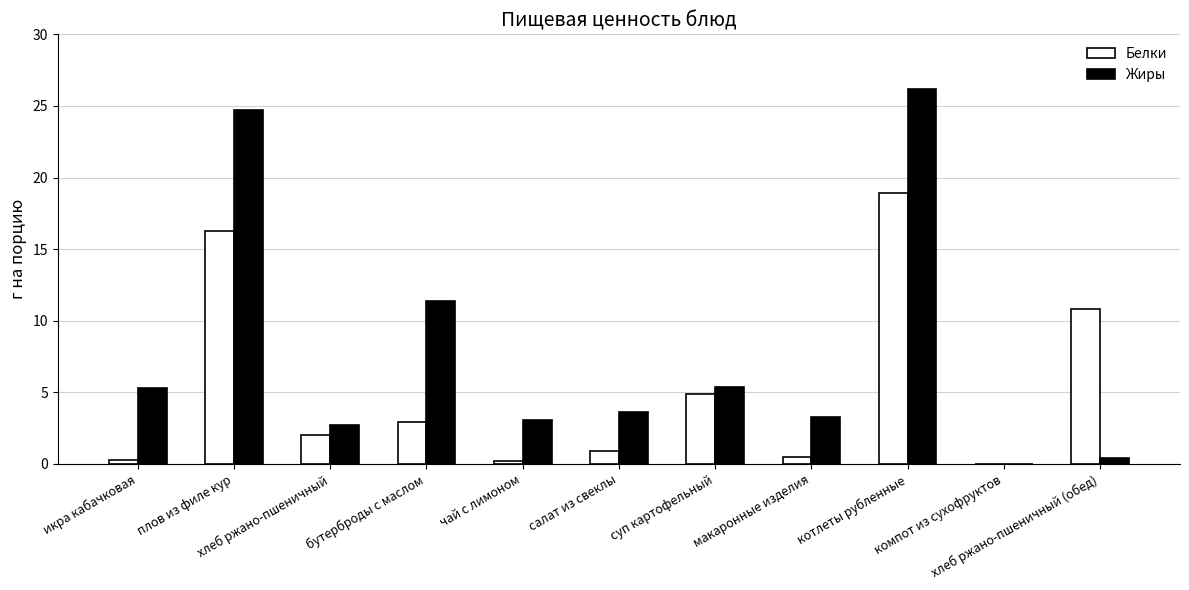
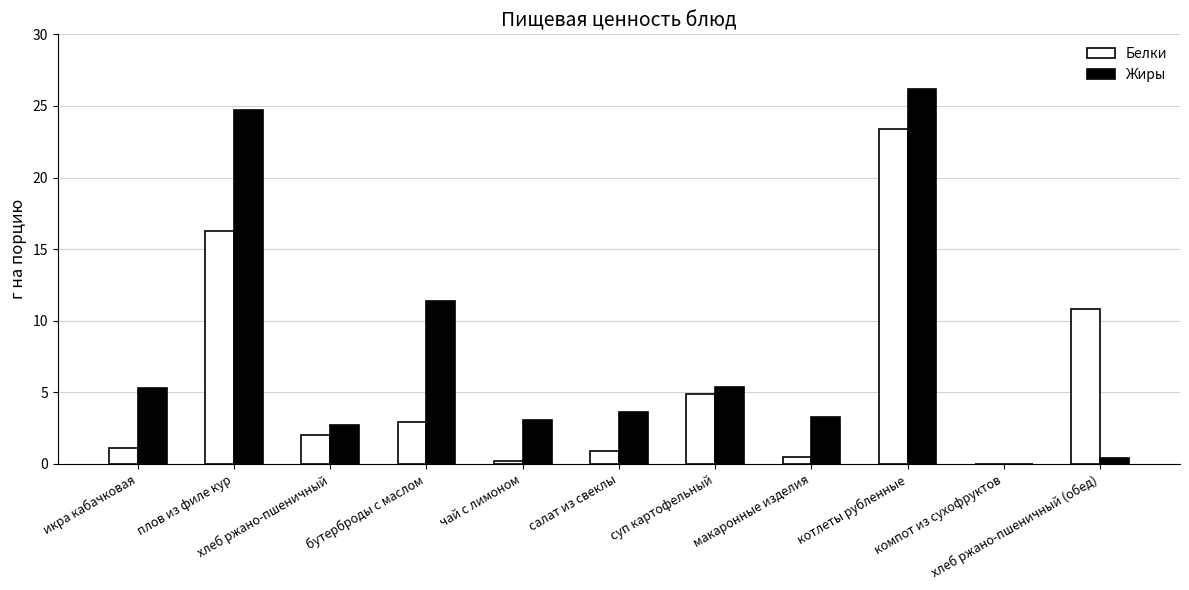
  {
    "Белки": {
-     "икра кабачковая": 0.3,
+     "икра кабачковая": 1.1,
      "плов из филе кур": 16.3,
      "хлеб ржано-пшеничный": 2.0,
      "бутерброды с маслом": 2.9,
      "чай с лимоном": 0.2,
      "салат из свеклы": 0.9,
      "суп картофельный": 4.9,
      "макаронные изделия": 0.5,
-     "котлеты рубленные": 18.9,
+     "котлеты рубленные": 23.4,
      "компот из сухофруктов": 0.0,
      "хлеб ржано-пшеничный (обед)": 10.8
    },
    "Жиры": {
      "икра кабачковая": 5.3,
      "плов из филе кур": 24.7,
      "хлеб ржано-пшеничный": 2.7,
      "бутерброды с маслом": 11.4,
      "чай с лимоном": 3.1,
      "салат из свеклы": 3.6,
      "суп картофельный": 5.4,
      "макаронные изделия": 3.3,
      "котлеты рубленные": 26.2,
      "компот из сухофруктов": 0.0,
      "хлеб ржано-пшеничный (обед)": 0.4
    }
  }
